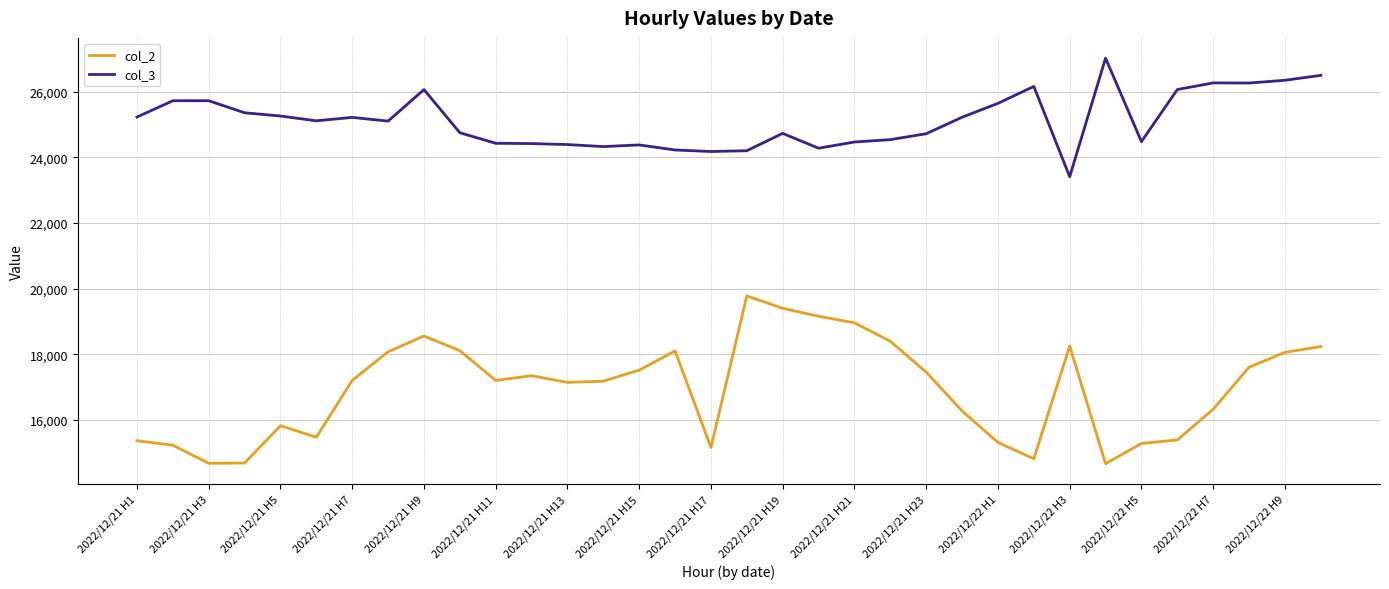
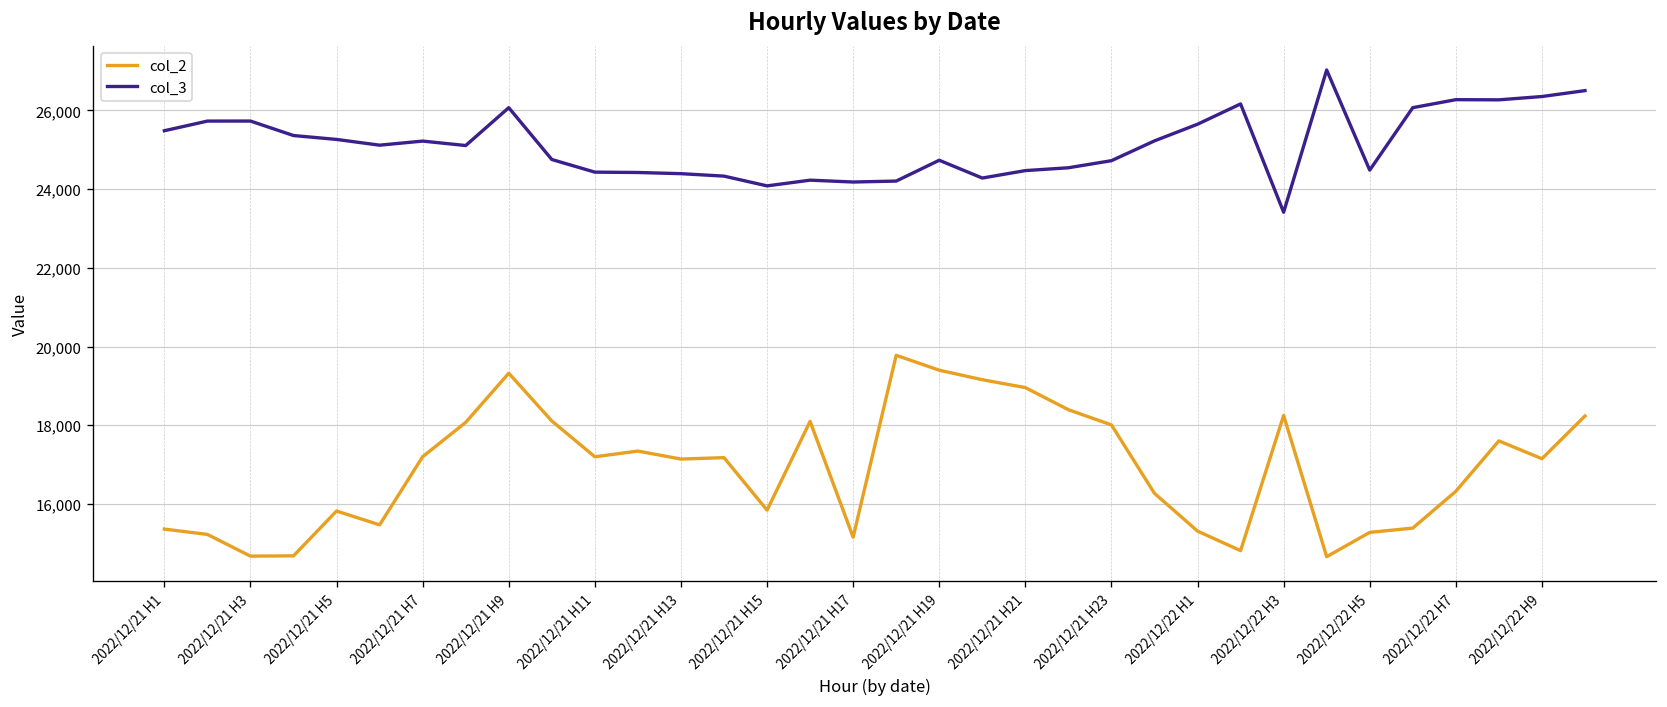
  {
    "col_2": {
      "2022/12/21 H1": "15,400",
      "2022/12/21 H3": "14,700",
      "2022/12/21 H5": "15,800",
      "2022/12/21 H7": "17,200",
-     "2022/12/21 H9": "18,600",
+     "2022/12/21 H9": "19,300",
      "2022/12/21 H11": "17,200",
      "2022/12/21 H13": "17,100",
-     "2022/12/21 H15": "17,500",
+     "2022/12/21 H15": "15,800",
      "2022/12/21 H17": "15,200",
      "2022/12/21 H19": "19,400",
      "2022/12/21 H21": "19,000",
-     "2022/12/21 H23": "17,500",
+     "2022/12/21 H23": "18,000",
      "2022/12/22 H1": "15,300",
      "2022/12/22 H3": "18,200",
      "2022/12/22 H5": "15,300",
      "2022/12/22 H7": "16,300",
-     "2022/12/22 H9": "18,100"
+     "2022/12/22 H9": "17,200"
    },
    "col_3": {
-     "2022/12/21 H1": "25,200",
+     "2022/12/21 H1": "25,500",
      "2022/12/21 H3": "25,700",
      "2022/12/21 H5": "25,300",
      "2022/12/21 H7": "25,200",
      "2022/12/21 H9": "26,100",
      "2022/12/21 H11": "24,400",
      "2022/12/21 H13": "24,400",
-     "2022/12/21 H15": "24,400",
+     "2022/12/21 H15": "24,100",
      "2022/12/21 H17": "24,200",
      "2022/12/21 H19": "24,700",
      "2022/12/21 H21": "24,500",
      "2022/12/21 H23": "24,700",
      "2022/12/22 H1": "25,600",
      "2022/12/22 H3": "23,400",
      "2022/12/22 H5": "24,500",
      "2022/12/22 H7": "26,300",
      "2022/12/22 H9": "26,400"
    }
  }
